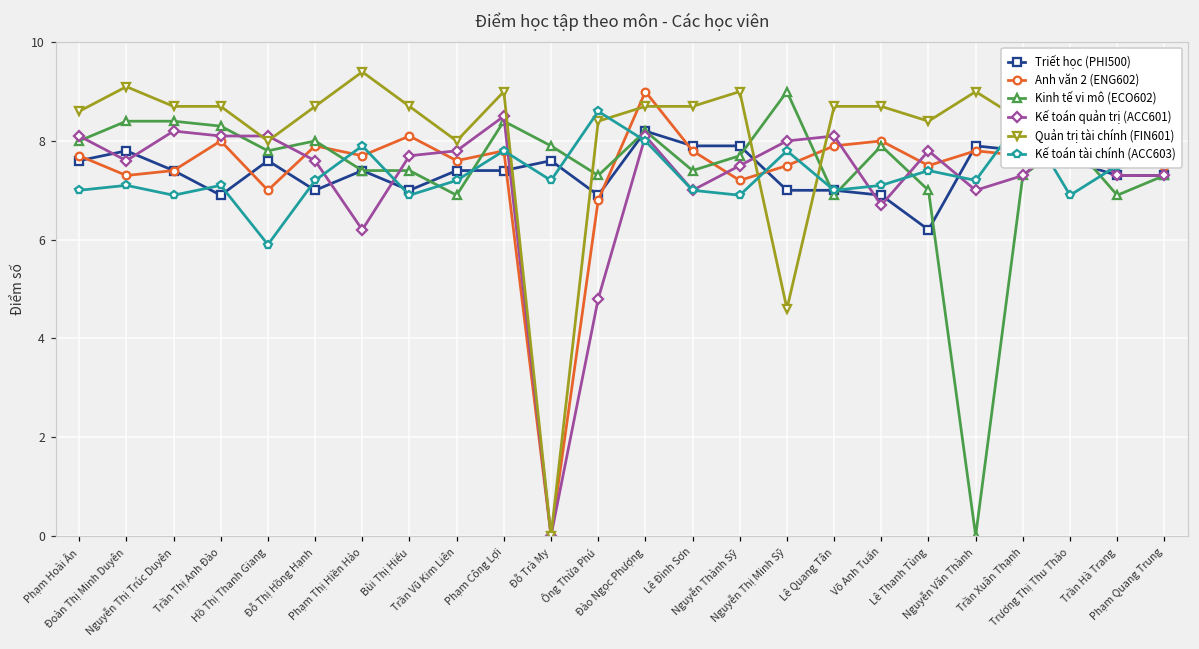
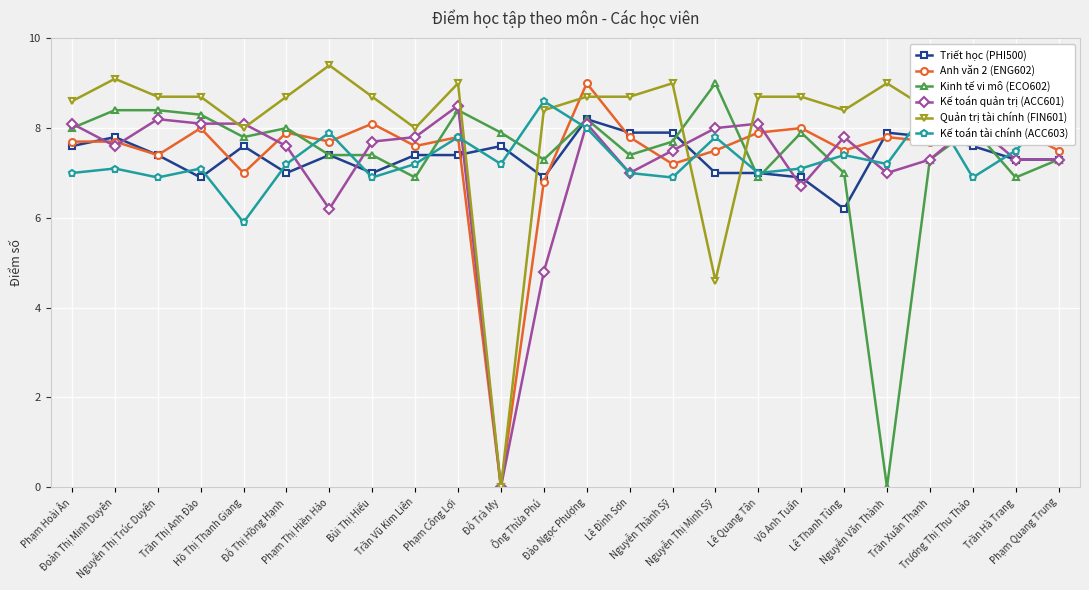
  {
    "Triết học (PHI500)": {
      "Phạm Hoài Ân": 7.6,
      "Đoàn Thị Minh Duyên": 7.8,
      "Trần Thị Anh Đào": 6.9,
      "Hồ Thị Thanh Giang": 7.6,
      "Đỗ Thị Hồng Hạnh": 7.0,
      "Bùi Thị Hiếu": 7.0,
      "Trần Vũ Kim Liên": 7.4,
      "Phạm Công Lợi": 7.4,
      "Đỗ Trà My": 7.6,
      "Ông Thừa Phú": 6.9,
      "Lê Đình Sơn": 7.9,
      "Nguyễn Thành Sỹ": 7.9,
      "Nguyễn Thị Minh Sỹ": 7.0,
      "Võ Anh Tuấn": 6.9,
      "Lê Thanh Tùng": 6.2,
      "Nguyễn Văn Thành": 7.9,
      "Trương Thị Thu Thảo": 7.6
    },
    "Anh văn 2 (ENG602)": {
      "Phạm Hoài Ân": 7.7,
-     "Đoàn Thị Minh Duyên": 7.3,
+     "Đoàn Thị Minh Duyên": 7.7,
      "Trần Thị Anh Đào": 8.0,
      "Hồ Thị Thanh Giang": 7.0,
      "Đỗ Thị Hồng Hạnh": 7.9,
      "Phạm Thị Hiền Hảo": 7.7,
      "Bùi Thị Hiếu": 8.1,
      "Trần Vũ Kim Liên": 7.6,
      "Ông Thừa Phú": 6.8,
      "Đào Ngọc Phượng": 9.0,
      "Lê Đình Sơn": 7.8,
      "Nguyễn Thành Sỹ": 7.2,
      "Nguyễn Thị Minh Sỹ": 7.5,
      "Lê Quang Tân": 7.9,
      "Võ Anh Tuấn": 8.0,
      "Lê Thanh Tùng": 7.5,
      "Nguyễn Văn Thành": 7.8,
      "Phạm Quang Trung": 7.5
    },
    "Kinh tế vi mô (ECO602)": {
      "Phạm Hoài Ân": 8.0,
      "Đoàn Thị Minh Duyên": 8.4,
      "Nguyễn Thị Trúc Duyên": 8.4,
      "Trần Thị Anh Đào": 8.3,
      "Hồ Thị Thanh Giang": 7.8,
      "Đỗ Thị Hồng Hạnh": 8.0,
      "Bùi Thị Hiếu": 7.4,
      "Trần Vũ Kim Liên": 6.9,
      "Phạm Công Lợi": 8.4,
      "Đỗ Trà My": 7.9,
      "Ông Thừa Phú": 7.3,
      "Lê Đình Sơn": 7.4,
      "Nguyễn Thành Sỹ": 7.7,
      "Nguyễn Thị Minh Sỹ": 9.0,
      "Lê Quang Tân": 6.9,
      "Võ Anh Tuấn": 7.9,
      "Lê Thanh Tùng": 7.0,
      "Nguyễn Văn Thành": 0.0,
      "Trần Hà Trang": 6.9
    },
    "Kế toán quản trị (ACC601)": {
      "Phạm Hoài Ân": 8.1,
      "Đoàn Thị Minh Duyên": 7.6,
      "Nguyễn Thị Trúc Duyên": 8.2,
      "Trần Thị Anh Đào": 8.1,
      "Hồ Thị Thanh Giang": 8.1,
      "Đỗ Thị Hồng Hạnh": 7.6,
      "Phạm Thị Hiền Hảo": 6.2,
      "Bùi Thị Hiếu": 7.7,
      "Trần Vũ Kim Liên": 7.8,
      "Phạm Công Lợi": 8.5,
      "Ông Thừa Phú": 4.8,
      "Đào Ngọc Phượng": 8.1,
      "Nguyễn Thành Sỹ": 7.5,
      "Nguyễn Thị Minh Sỹ": 8.0,
      "Lê Quang Tân": 8.1,
      "Võ Anh Tuấn": 6.7,
      "Lê Thanh Tùng": 7.8,
      "Nguyễn Văn Thành": 7.0
    },
    "Quản trị tài chính (FIN601)": {
      "Phạm Hoài Ân": 8.6,
      "Đoàn Thị Minh Duyên": 9.1,
      "Nguyễn Thị Trúc Duyên": 8.7,
      "Trần Thị Anh Đào": 8.7,
      "Hồ Thị Thanh Giang": 8.0,
      "Đỗ Thị Hồng Hạnh": 8.7,
      "Phạm Thị Hiền Hảo": 9.4,
      "Bùi Thị Hiếu": 8.7,
      "Trần Vũ Kim Liên": 8.0,
      "Phạm Công Lợi": 9.0,
      "Ông Thừa Phú": 8.4,
      "Đào Ngọc Phượng": 8.7,
      "Lê Đình Sơn": 8.7,
      "Nguyễn Thành Sỹ": 9.0,
      "Nguyễn Thị Minh Sỹ": 4.6,
      "Lê Quang Tân": 8.7,
      "Võ Anh Tuấn": 8.7,
      "Lê Thanh Tùng": 8.4,
      "Nguyễn Văn Thành": 9.0
    },
    "Kế toán tài chính (ACC603)": {
      "Phạm Hoài Ân": 7.0,
      "Đoàn Thị Minh Duyên": 7.1,
      "Nguyễn Thị Trúc Duyên": 6.9,
      "Trần Thị Anh Đào": 7.1,
      "Hồ Thị Thanh Giang": 5.9,
      "Đỗ Thị Hồng Hạnh": 7.2,
      "Phạm Thị Hiền Hảo": 7.9,
      "Bùi Thị Hiếu": 6.9,
      "Trần Vũ Kim Liên": 7.2,
      "Đỗ Trà My": 7.2,
      "Ông Thừa Phú": 8.6,
      "Đào Ngọc Phượng": 8.0,
      "Nguyễn Thành Sỹ": 6.9,
      "Nguyễn Thị Minh Sỹ": 7.8,
      "Võ Anh Tuấn": 7.1,
      "Lê Thanh Tùng": 7.4,
      "Nguyễn Văn Thành": 7.2,
      "Trương Thị Thu Thảo": 6.9,
      "Trần Hà Trang": 7.5
    }
  }
